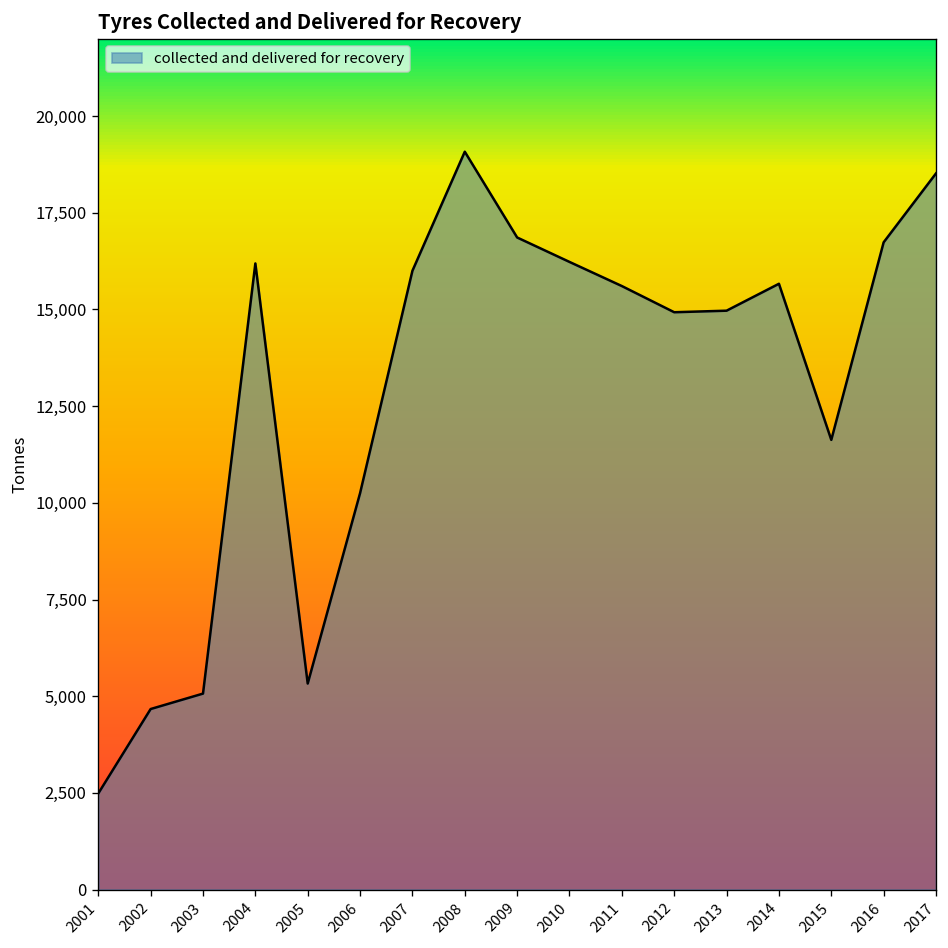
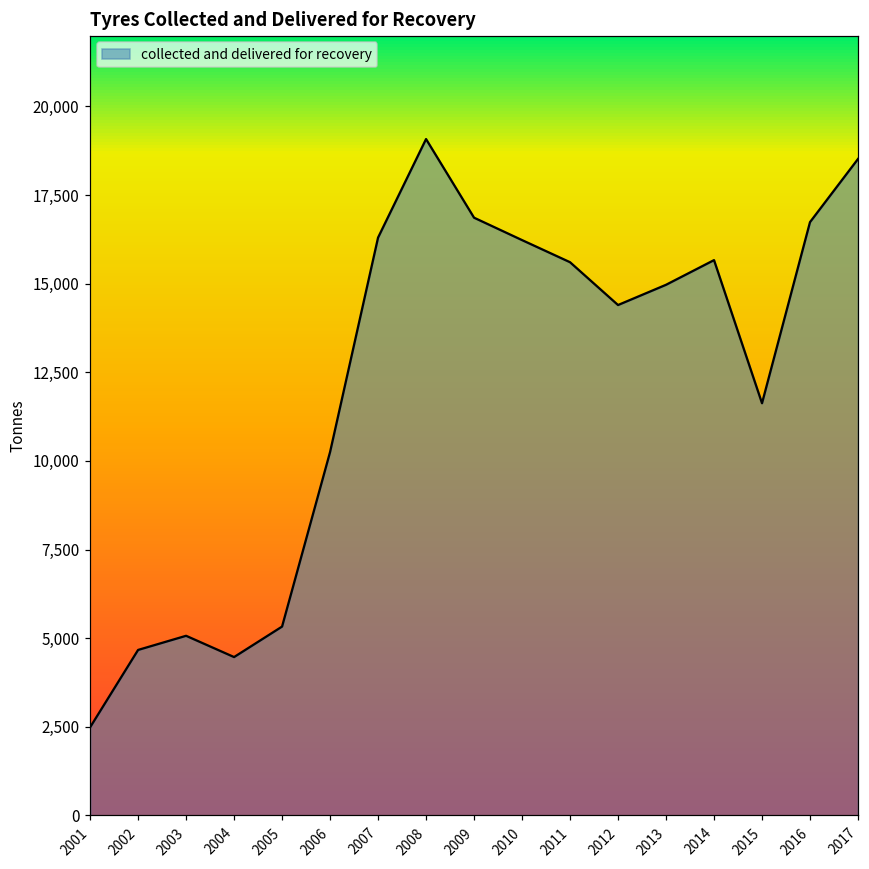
  {
    "2001": "2,500",
    "2002": "4,700",
    "2003": "5,100",
-   "2004": "16,200",
+   "2004": "4,500",
    "2005": "5,300",
    "2006": "10,300",
-   "2007": "16,000",
+   "2007": "16,300",
    "2008": "19,100",
    "2009": "16,900",
    "2010": "16,200",
    "2011": "15,600",
-   "2012": "14,900",
+   "2012": "14,400",
    "2013": "15,000",
    "2014": "15,700",
    "2015": "11,600",
    "2016": "16,700",
    "2017": "18,500"
  }
